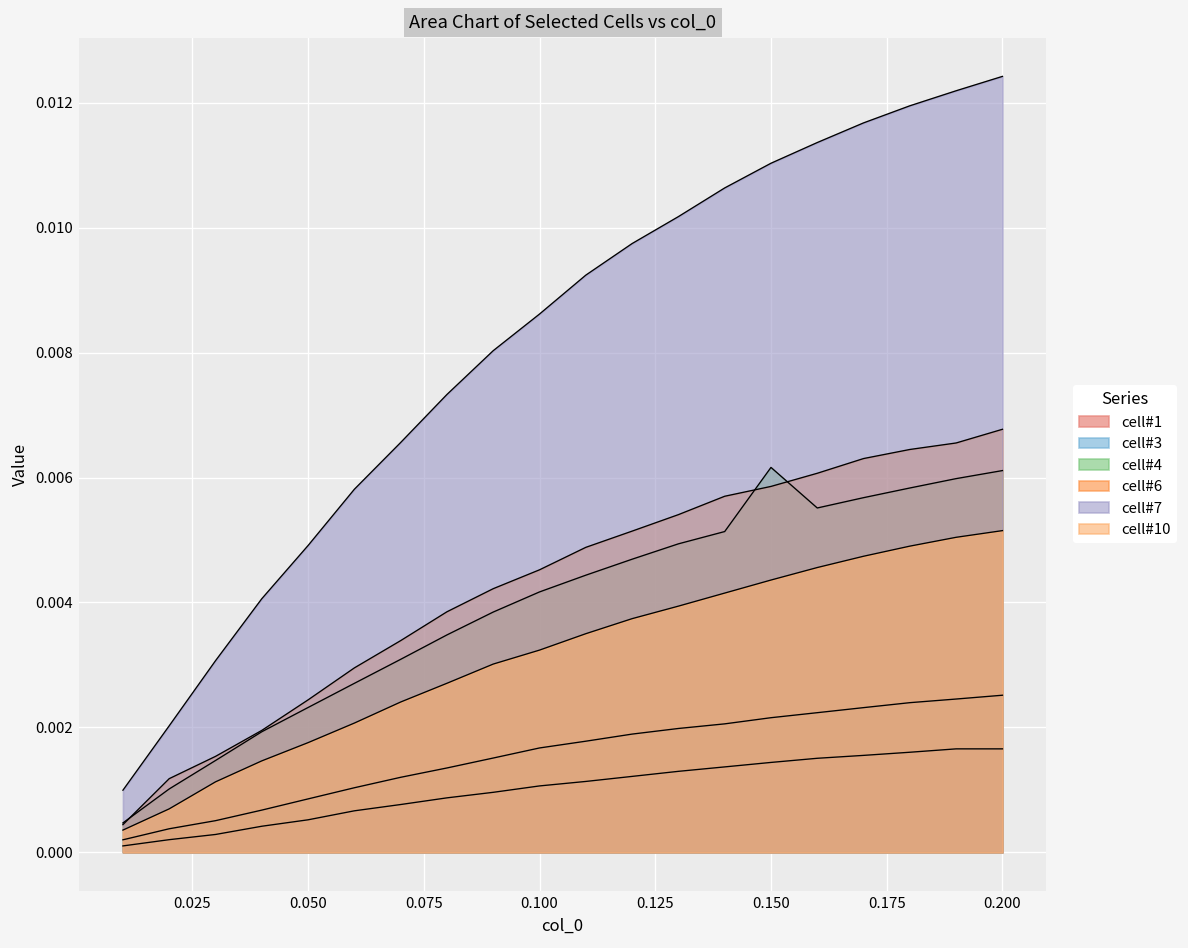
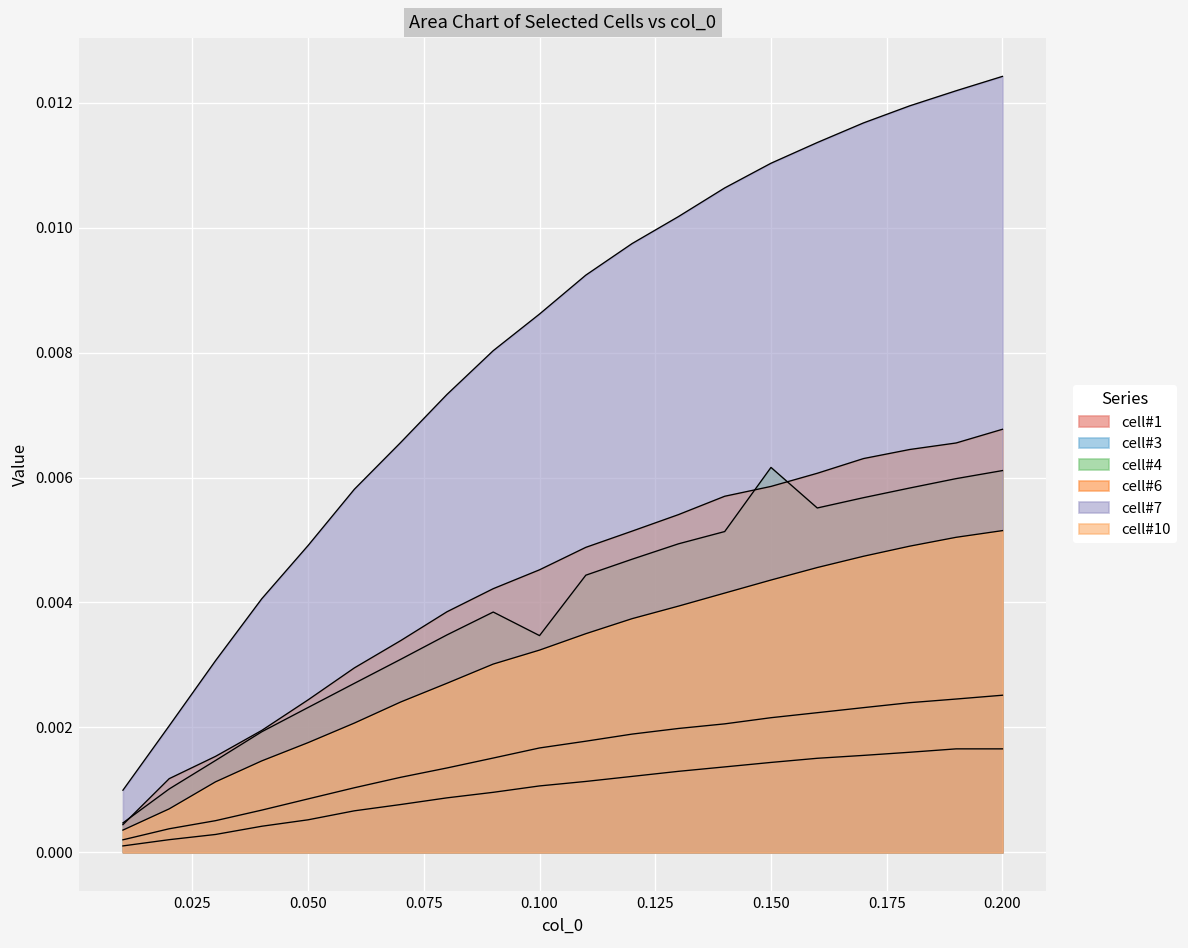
  {
    "cell#4": {
      "0.050": 0.0023,
-     "0.100": 0.0042,
+     "0.100": 0.0035,
      "0.150": 0.0062,
      "0.200": 0.0061
    }
  }
